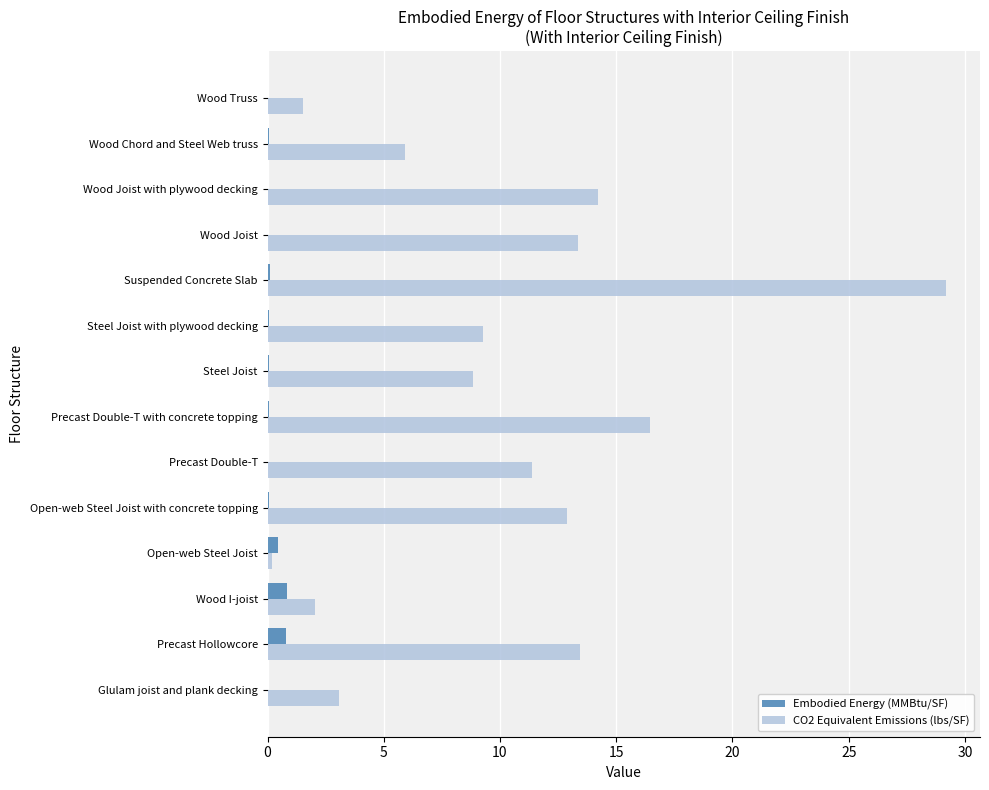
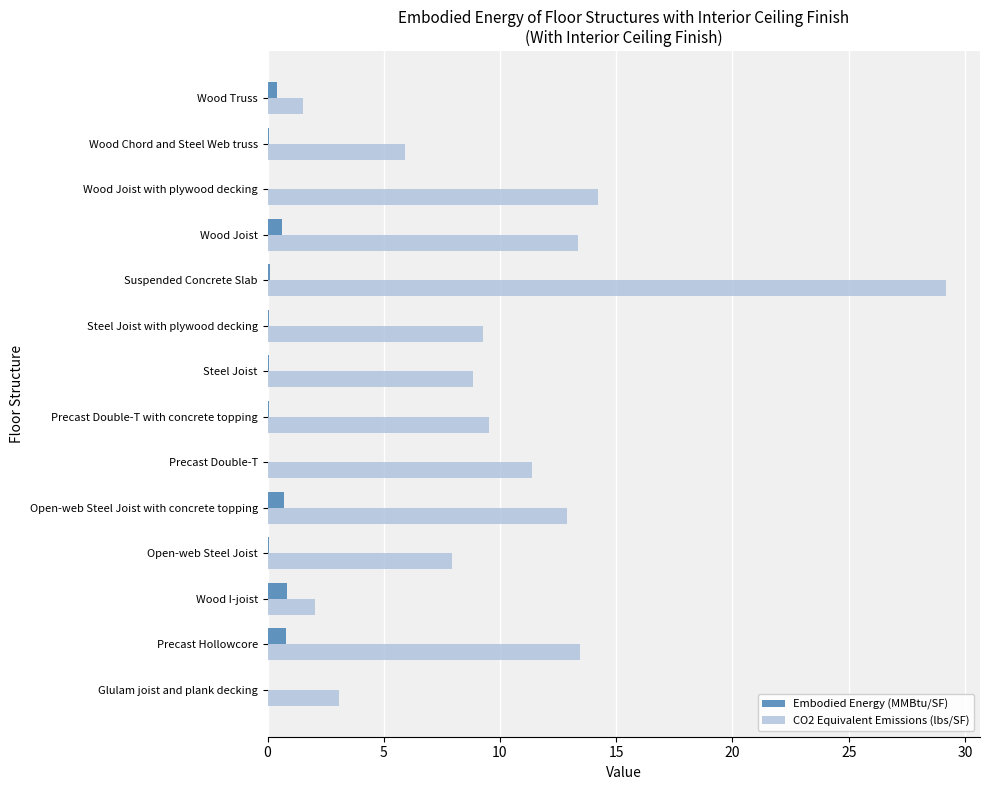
  {
    "Embodied Energy (MMBtu/SF)": {
-     "Wood Truss": 0.0,
-     "Wood Joist": 0.0,
+     "Wood Truss": 0.4,
+     "Wood Joist": 0.6,
      "Suspended Concrete Slab": 0.1,
-     "Open-web Steel Joist with concrete topping": 0.1,
-     "Open-web Steel Joist": 0.5,
+     "Open-web Steel Joist with concrete topping": 0.7,
+     "Open-web Steel Joist": 0.1,
      "Wood I-joist": 0.8,
      "Precast Hollowcore": 0.8
    },
    "CO2 Equivalent Emissions (lbs/SF)": {
      "Wood Truss": 1.5,
      "Wood Chord and Steel Web truss": 5.9,
      "Wood Joist with plywood decking": 14.2,
      "Wood Joist": 13.3,
      "Suspended Concrete Slab": 29.2,
      "Steel Joist with plywood decking": 9.3,
      "Steel Joist": 8.8,
-     "Precast Double-T with concrete topping": 16.4,
+     "Precast Double-T with concrete topping": 9.5,
      "Precast Double-T": 11.4,
      "Open-web Steel Joist with concrete topping": 12.9,
-     "Open-web Steel Joist": 0.2,
+     "Open-web Steel Joist": 7.9,
      "Wood I-joist": 2.0,
      "Precast Hollowcore": 13.4,
      "Glulam joist and plank decking": 3.1
    }
  }
